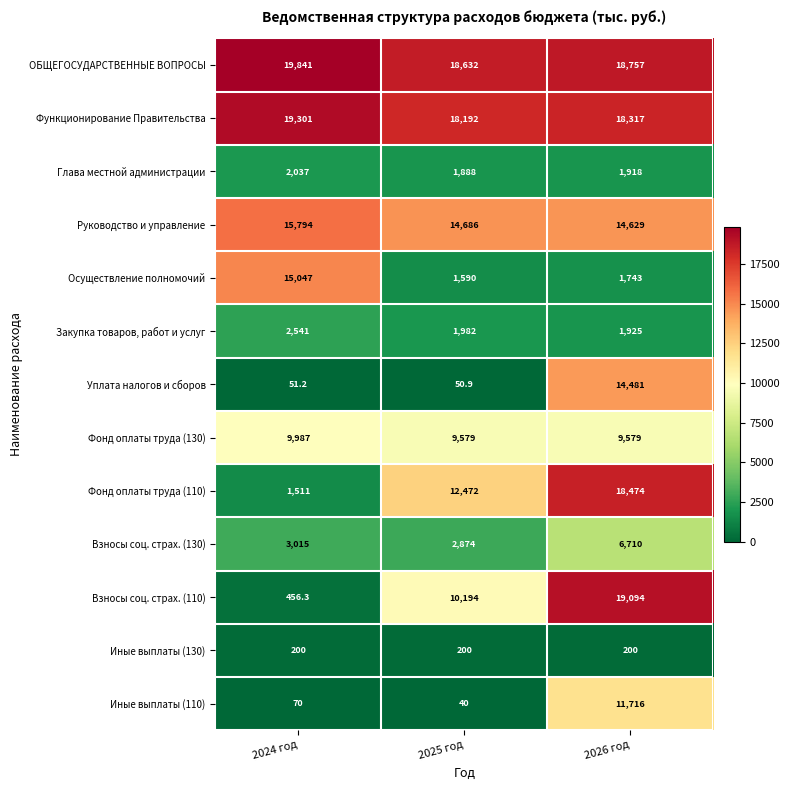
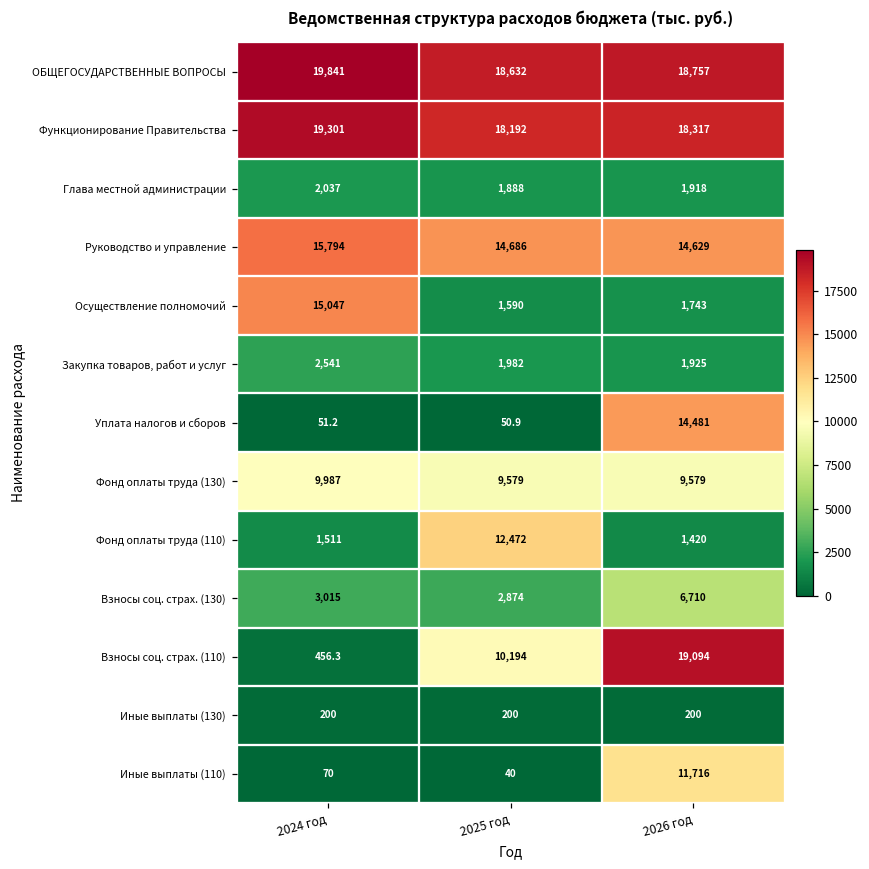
  {
    "ОБЩЕГОСУДАРСТВЕННЫЕ ВОПРОСЫ": {
      "2024 год": "19,841",
      "2025 год": "18,632",
      "2026 год": "18,757"
    },
    "Функционирование Правительства": {
      "2024 год": "19,301",
      "2025 год": "18,192",
      "2026 год": "18,317"
    },
    "Глава местной администрации": {
      "2024 год": "2,037",
      "2025 год": "1,888",
      "2026 год": "1,918"
    },
    "Руководство и управление": {
      "2024 год": "15,794",
      "2025 год": "14,686",
      "2026 год": "14,629"
    },
    "Осуществление полномочий": {
      "2024 год": "15,047",
      "2025 год": "1,590",
      "2026 год": "1,743"
    },
    "Закупка товаров, работ и услуг": {
      "2024 год": "2,541",
      "2025 год": "1,982",
      "2026 год": "1,925"
    },
    "Уплата налогов и сборов": {
      "2024 год": "51.2",
      "2025 год": "50.9",
      "2026 год": "14,481"
    },
    "Фонд оплаты труда (130)": {
      "2024 год": "9,987",
      "2025 год": "9,579",
      "2026 год": "9,579"
    },
    "Фонд оплаты труда (110)": {
      "2024 год": "1,511",
      "2025 год": "12,472",
-     "2026 год": "18,474"
+     "2026 год": "1,420"
    },
    "Взносы соц. страх. (130)": {
      "2024 год": "3,015",
      "2025 год": "2,874",
      "2026 год": "6,710"
    },
    "Взносы соц. страх. (110)": {
      "2024 год": "456.3",
      "2025 год": "10,194",
      "2026 год": "19,094"
    },
    "Иные выплаты (130)": {
      "2024 год": "200",
      "2025 год": "200",
      "2026 год": "200"
    },
    "Иные выплаты (110)": {
      "2024 год": "70",
      "2025 год": "40",
      "2026 год": "11,716"
    }
  }
